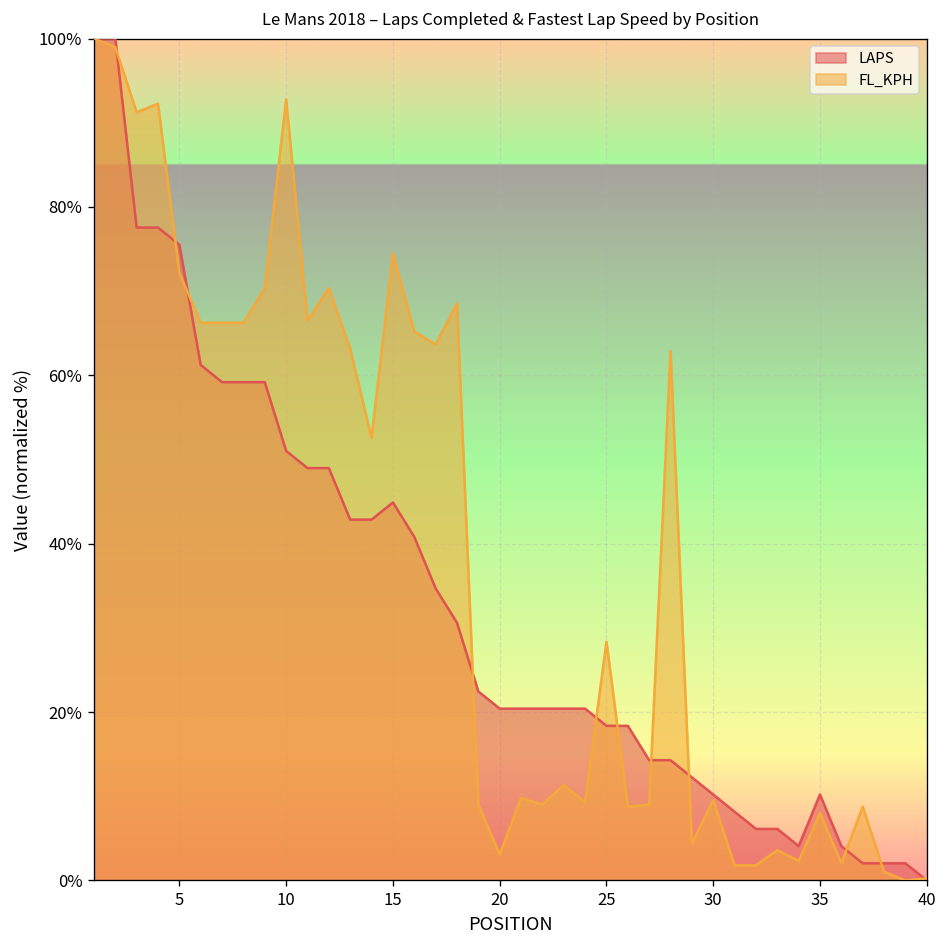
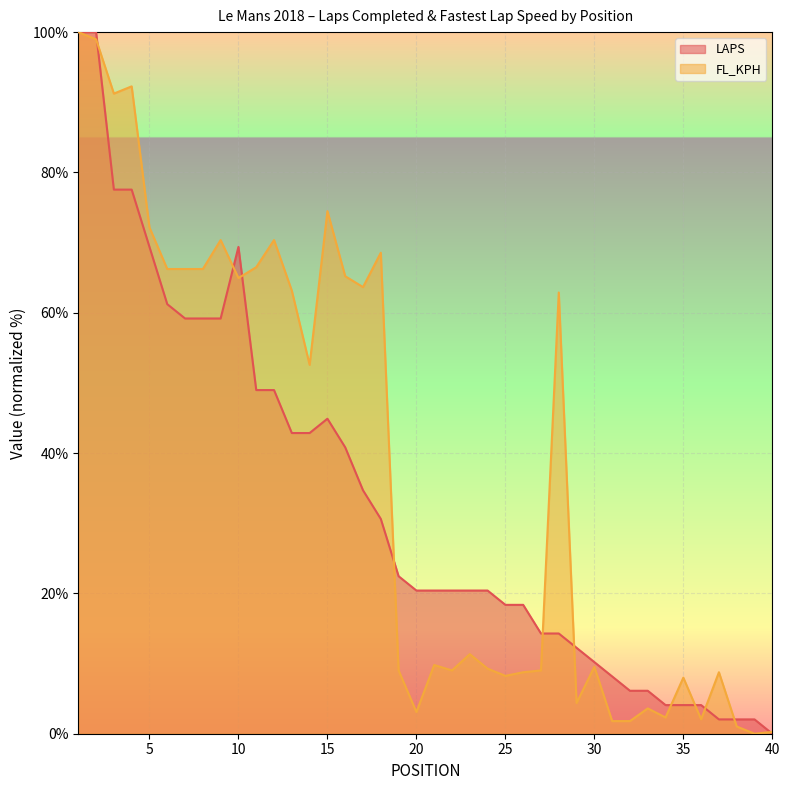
  {
    "LAPS": {
-     "5": "76%",
-     "10": "51%",
+     "5": "69%",
+     "10": "69%",
      "15": "45%",
      "20": "20%",
      "25": "18%",
      "30": "10%",
-     "35": "10%"
+     "35": "4%"
    },
    "FL_KPH": {
      "5": "72%",
-     "10": "93%",
+     "10": "65%",
      "15": "74%",
      "20": "3%",
-     "25": "28%",
+     "25": "8%",
      "30": "10%",
      "35": "8%"
    }
  }
